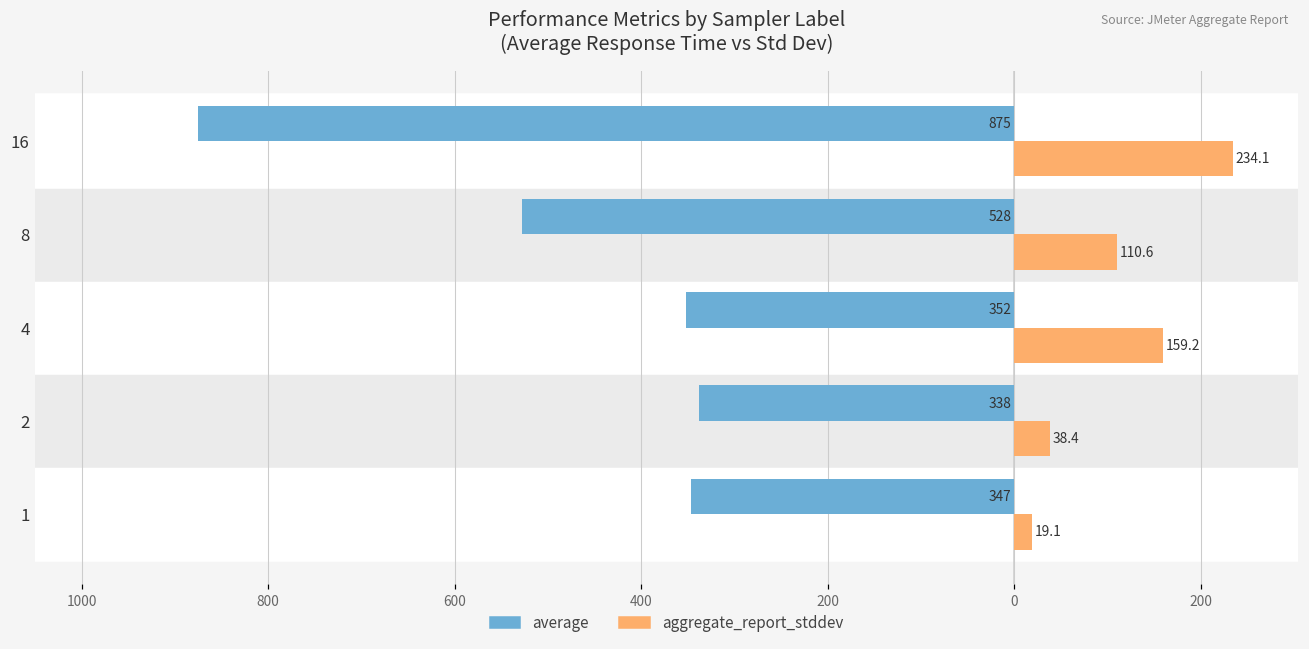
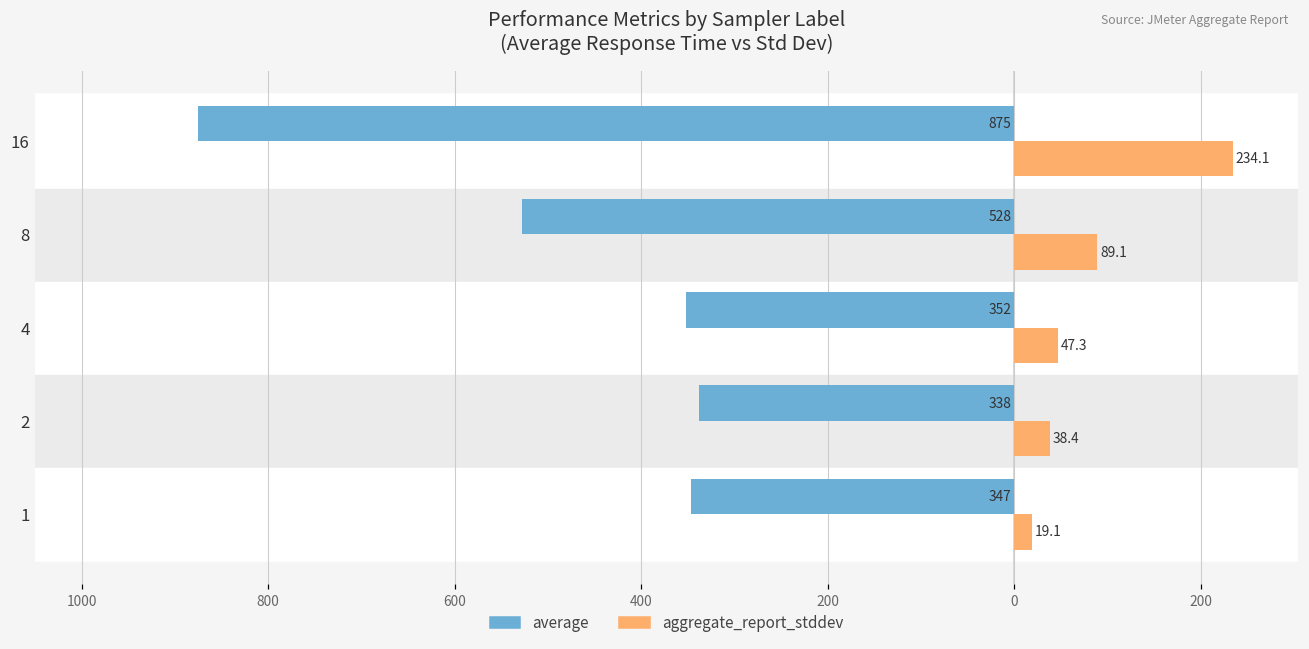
  {
    "aggregate_report_stddev": {
      "16": 234.1,
-     "8": 110.6,
-     "4": 159.2,
+     "8": 89.1,
+     "4": 47.3,
      "2": 38.4,
      "1": 19.1
    }
  }
